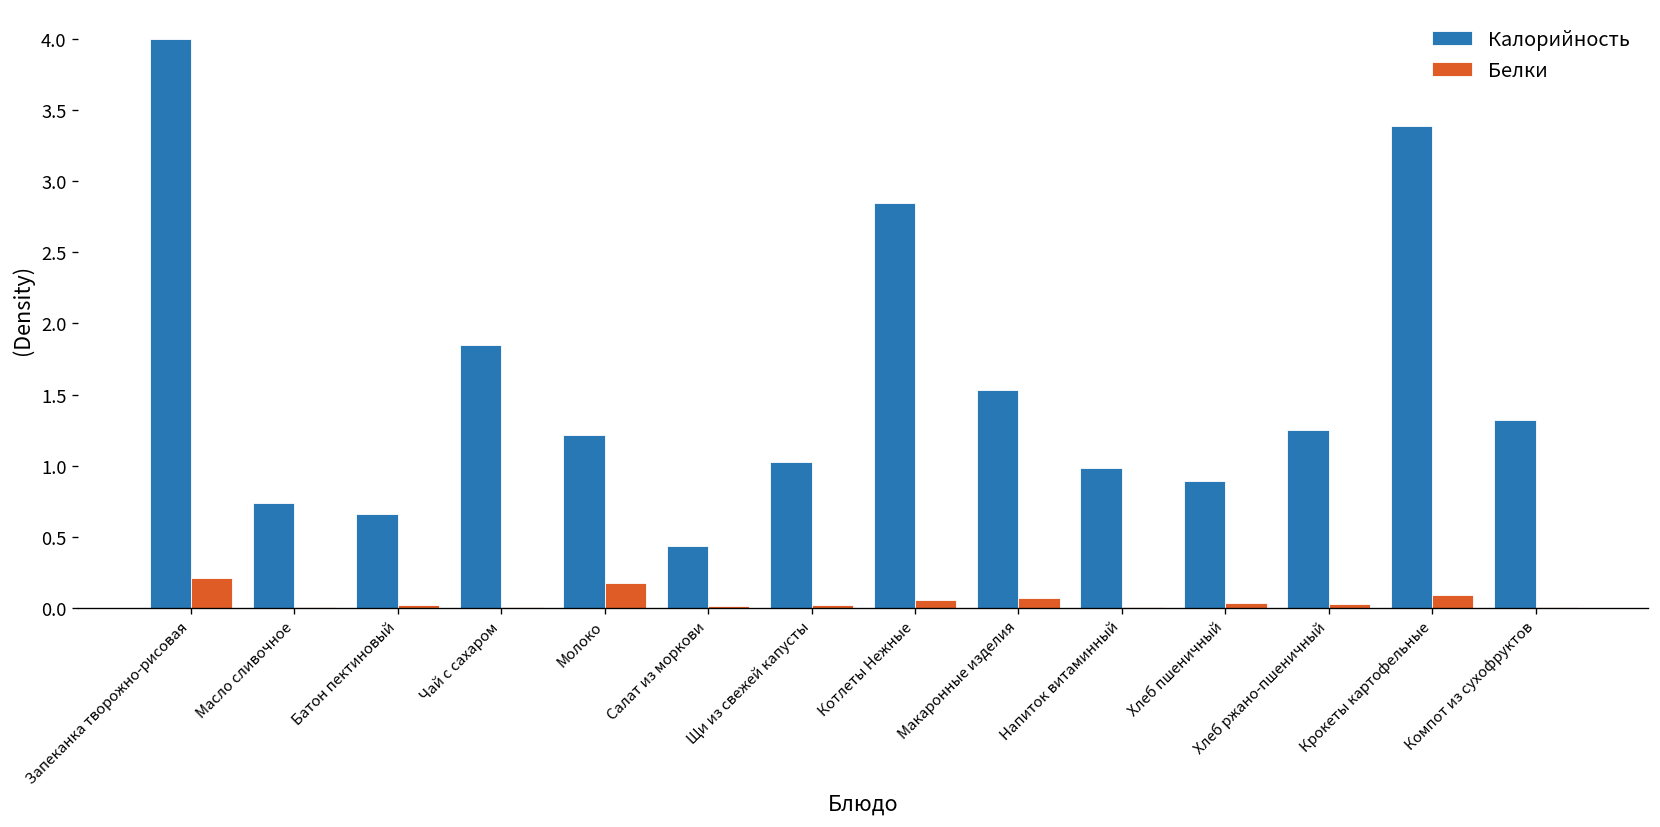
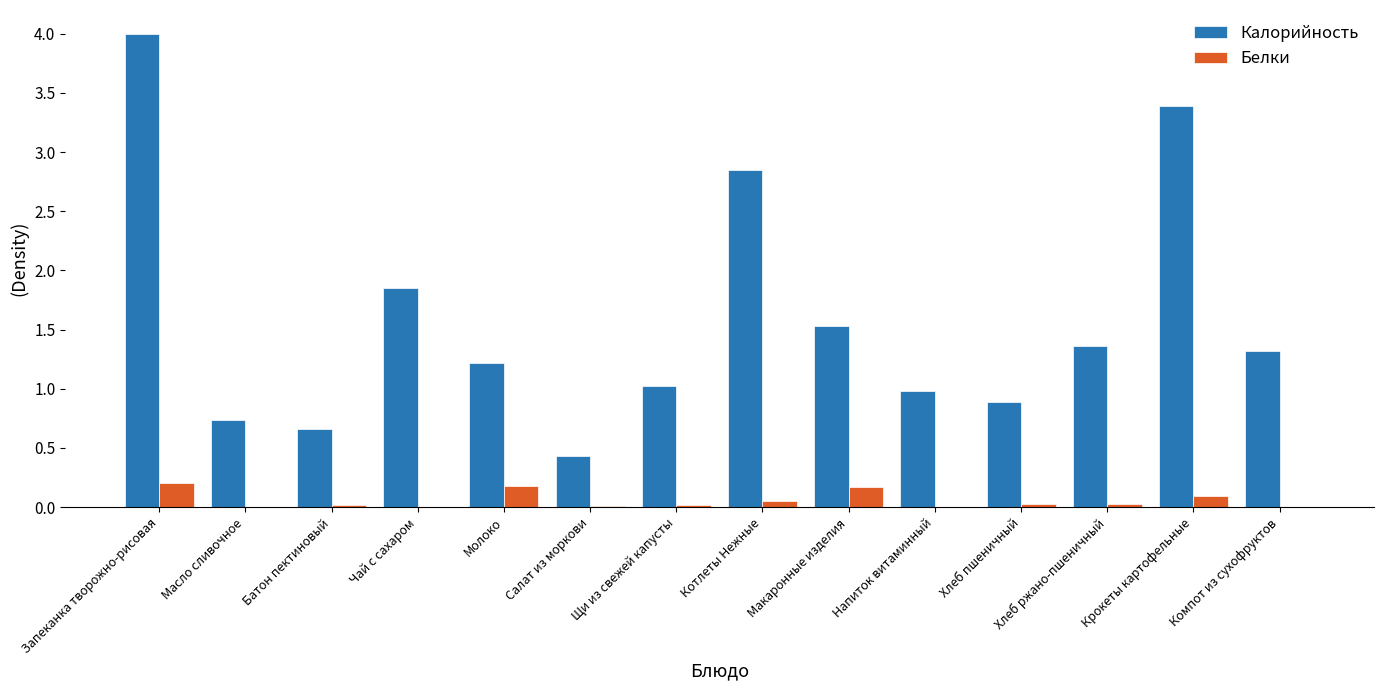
  {
    "Калорийность": {
      "Запеканка творожно-рисовая": 4.00,
      "Масло сливочное": 0.74,
      "Батон пектиновый": 0.66,
      "Чай с сахаром": 1.85,
      "Молоко": 1.22,
      "Салат из моркови": 0.44,
      "Щи из свежей капусты": 1.03,
      "Котлеты Нежные": 2.85,
      "Макаронные изделия": 1.53,
      "Напиток витаминный": 0.98,
      "Хлеб пшеничный": 0.89,
-     "Хлеб ржано-пшеничный": 1.25,
+     "Хлеб ржано-пшеничный": 1.36,
      "Крокеты картофельные": 3.39,
      "Компот из сухофруктов": 1.32
    },
    "Белки": {
      "Запеканка творожно-рисовая": 0.21,
      "Молоко": 0.18,
      "Котлеты Нежные": 0.05,
-     "Макаронные изделия": 0.07,
+     "Макаронные изделия": 0.17,
      "Хлеб пшеничный": 0.03,
      "Хлеб ржано-пшеничный": 0.03,
      "Крокеты картофельные": 0.09
    }
  }
